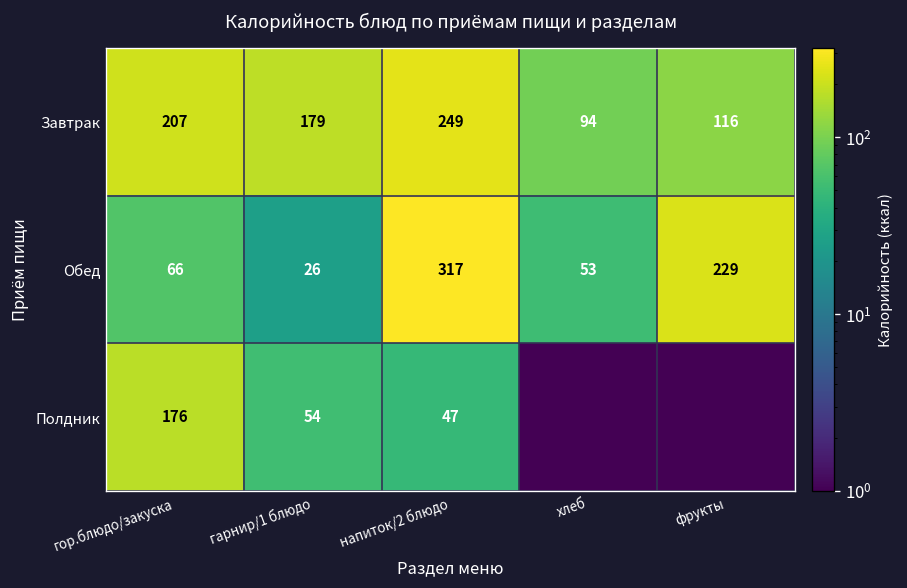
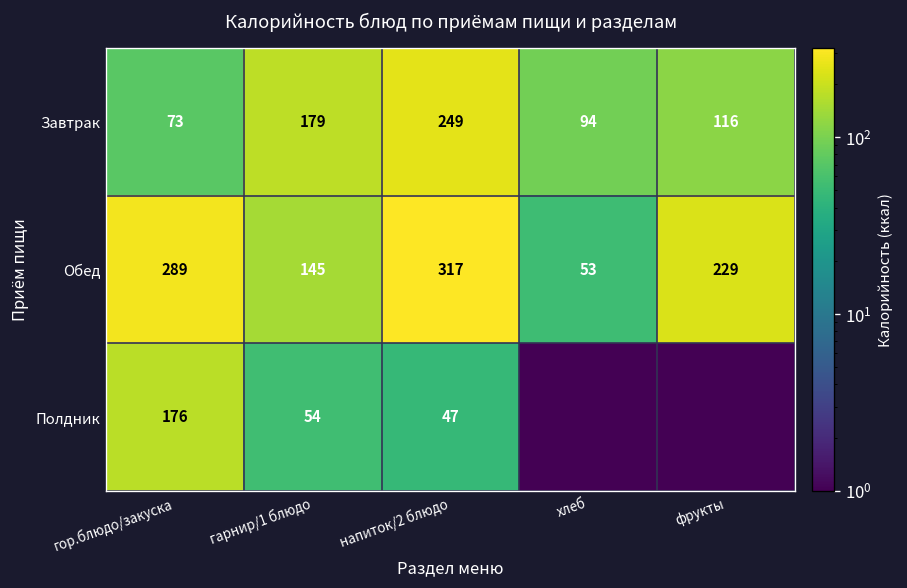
  {
    "Завтрак": {
-     "гор.блюдо/закуска": 207,
+     "гор.блюдо/закуска": 73,
      "гарнир/1 блюдо": 179,
      "напиток/2 блюдо": 249,
      "хлеб": 94,
      "фрукты": 116
    },
    "Обед": {
-     "гор.блюдо/закуска": 66,
-     "гарнир/1 блюдо": 26,
+     "гор.блюдо/закуска": 289,
+     "гарнир/1 блюдо": 145,
      "напиток/2 блюдо": 317,
      "хлеб": 53,
      "фрукты": 229
    },
    "Полдник": {
      "гор.блюдо/закуска": 176,
      "гарнир/1 блюдо": 54,
      "напиток/2 блюдо": 47
    }
  }
